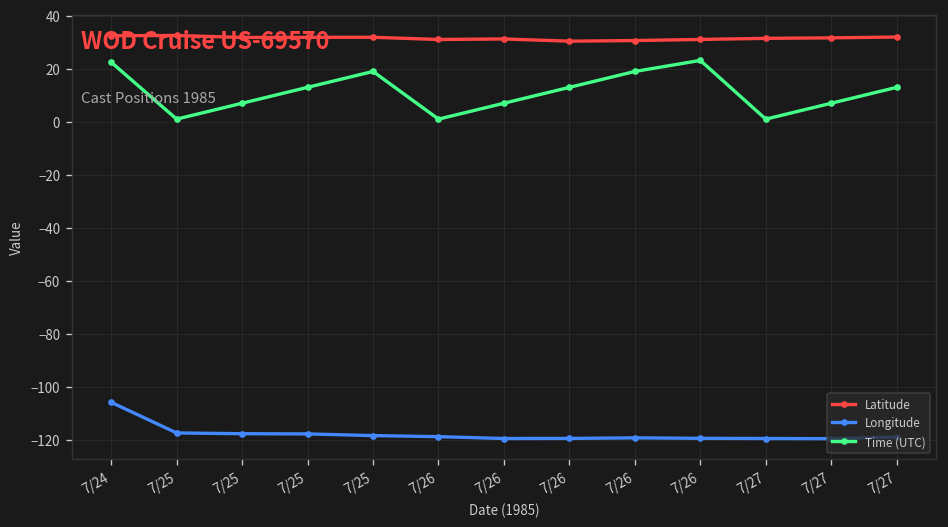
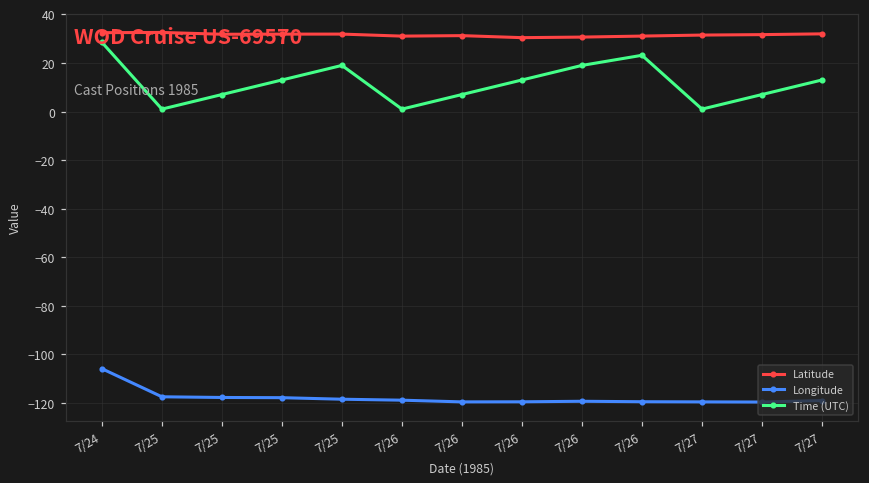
  {
    "Latitude": {
      "7/24": 32
    },
    "Longitude": {
      "7/24": -106
    },
    "Time (UTC)": {
-     "7/24": 23
+     "7/24": 29
    }
  }
